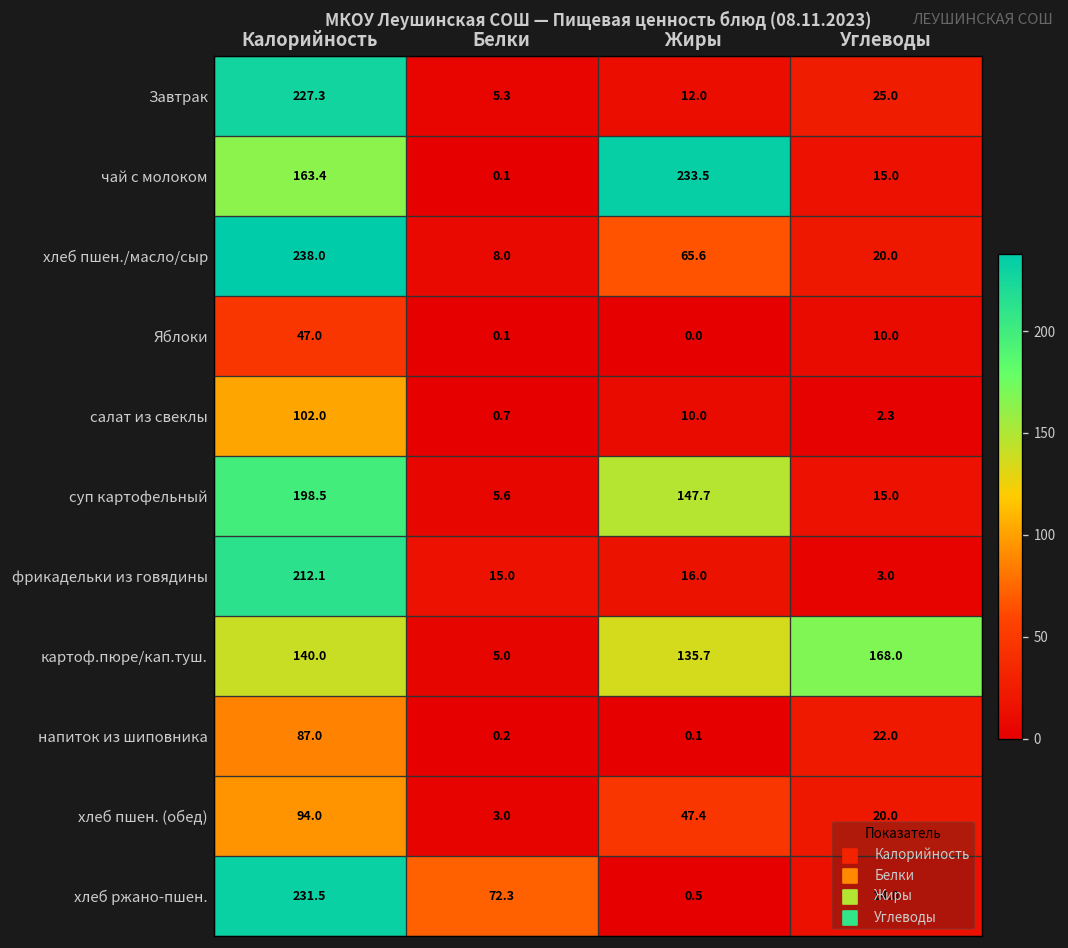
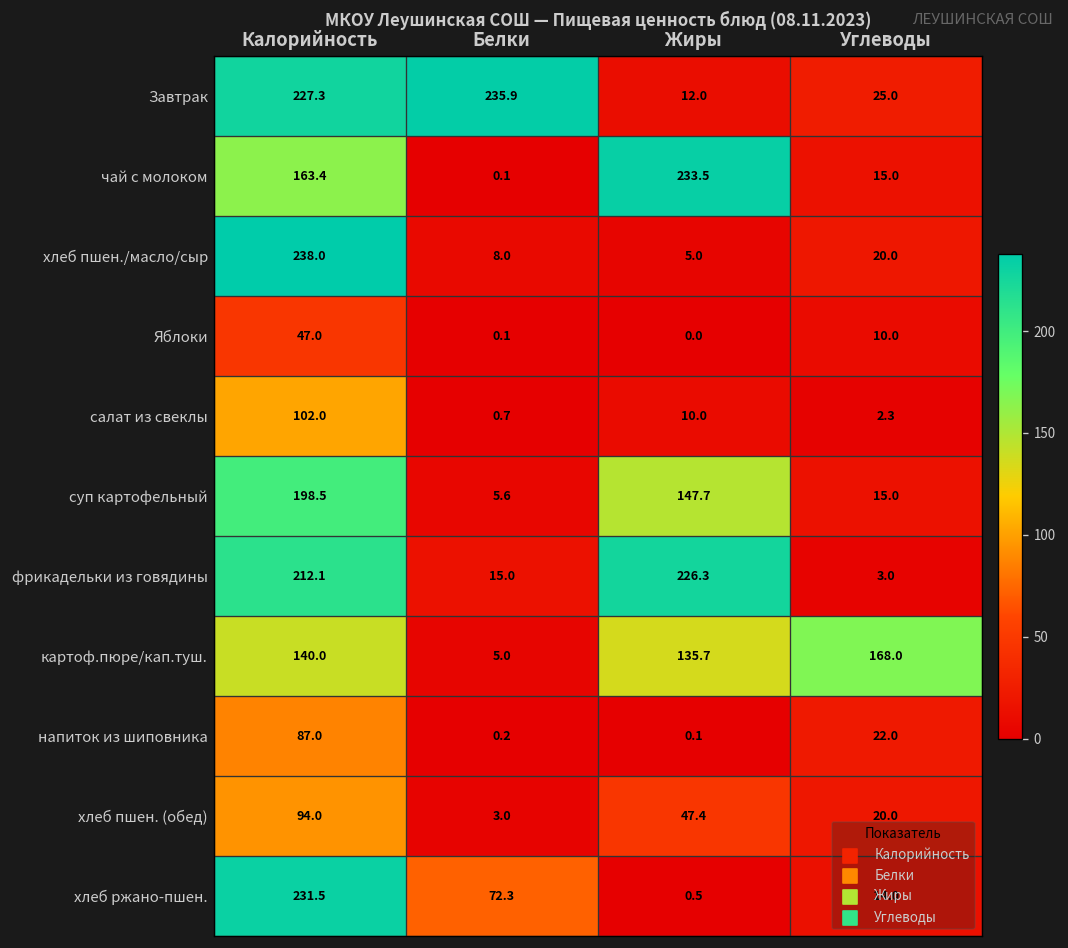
  {
    "Завтрак": {
      "Калорийность": 227.3,
-     "Белки": 5.3,
+     "Белки": 235.9,
      "Жиры": 12.0,
      "Углеводы": 25.0
    },
    "чай с молоком": {
      "Калорийность": 163.4,
      "Белки": 0.1,
      "Жиры": 233.5,
      "Углеводы": 15.0
    },
    "хлеб пшен./масло/сыр": {
      "Калорийность": 238.0,
      "Белки": 8.0,
-     "Жиры": 65.6,
+     "Жиры": 5.0,
      "Углеводы": 20.0
    },
    "Яблоки": {
      "Калорийность": 47.0,
      "Белки": 0.1,
      "Жиры": 0.0,
      "Углеводы": 10.0
    },
    "салат из свеклы": {
      "Калорийность": 102.0,
      "Белки": 0.7,
      "Жиры": 10.0,
      "Углеводы": 2.3
    },
    "суп картофельный": {
      "Калорийность": 198.5,
      "Белки": 5.6,
      "Жиры": 147.7,
      "Углеводы": 15.0
    },
    "фрикадельки из говядины": {
      "Калорийность": 212.1,
      "Белки": 15.0,
-     "Жиры": 16.0,
+     "Жиры": 226.3,
      "Углеводы": 3.0
    },
    "картоф.пюре/кап.туш.": {
      "Калорийность": 140.0,
      "Белки": 5.0,
      "Жиры": 135.7,
      "Углеводы": 168.0
    },
    "напиток из шиповника": {
      "Калорийность": 87.0,
      "Белки": 0.2,
      "Жиры": 0.1,
      "Углеводы": 22.0
    },
    "хлеб пшен. (обед)": {
      "Калорийность": 94.0,
      "Белки": 3.0,
      "Жиры": 47.4,
      "Углеводы": 20.0
    },
    "хлеб ржано-пшен.": {
      "Калорийность": 231.5,
      "Белки": 72.3,
      "Жиры": 0.5
    }
  }
